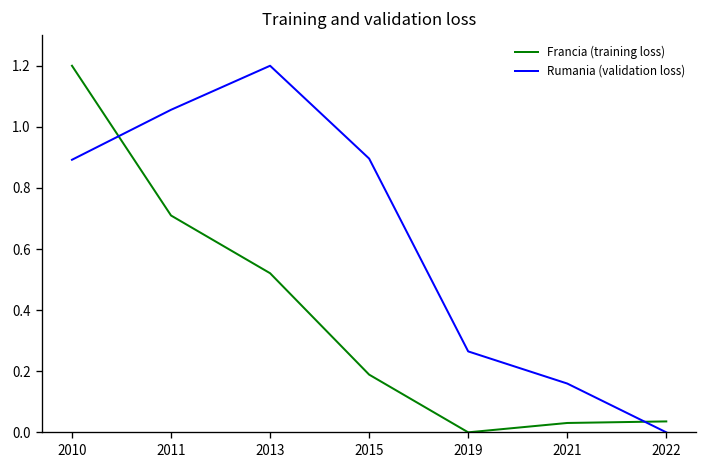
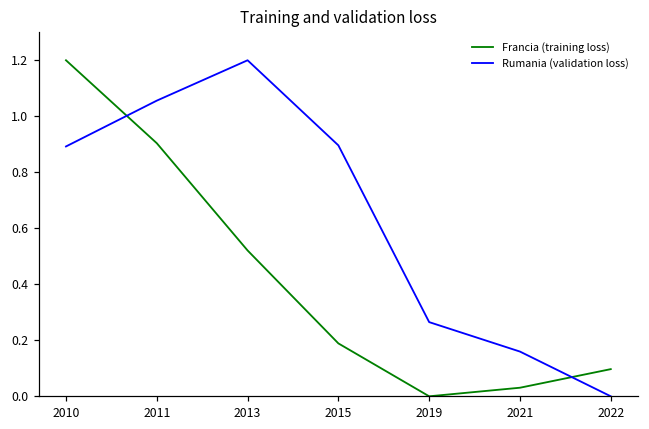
  {
    "Francia (training loss)": {
      "2010": 1.20,
-     "2011": 0.71,
+     "2011": 0.90,
      "2013": 0.52,
      "2015": 0.19,
      "2019": 0.00,
      "2021": 0.03,
-     "2022": 0.04
+     "2022": 0.10
    },
    "Rumania (validation loss)": {
      "2010": 0.89,
      "2011": 1.06,
      "2013": 1.20,
      "2015": 0.90,
      "2019": 0.26,
      "2021": 0.16,
      "2022": 0.00
    }
  }
